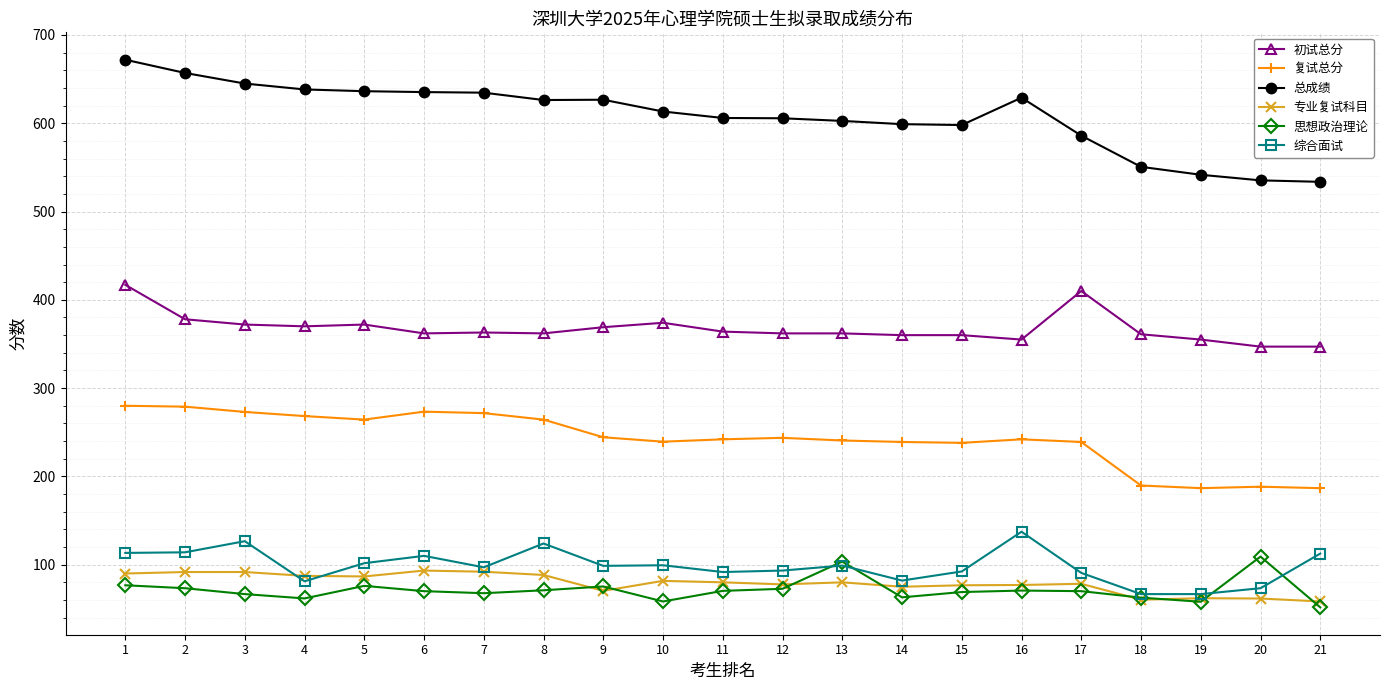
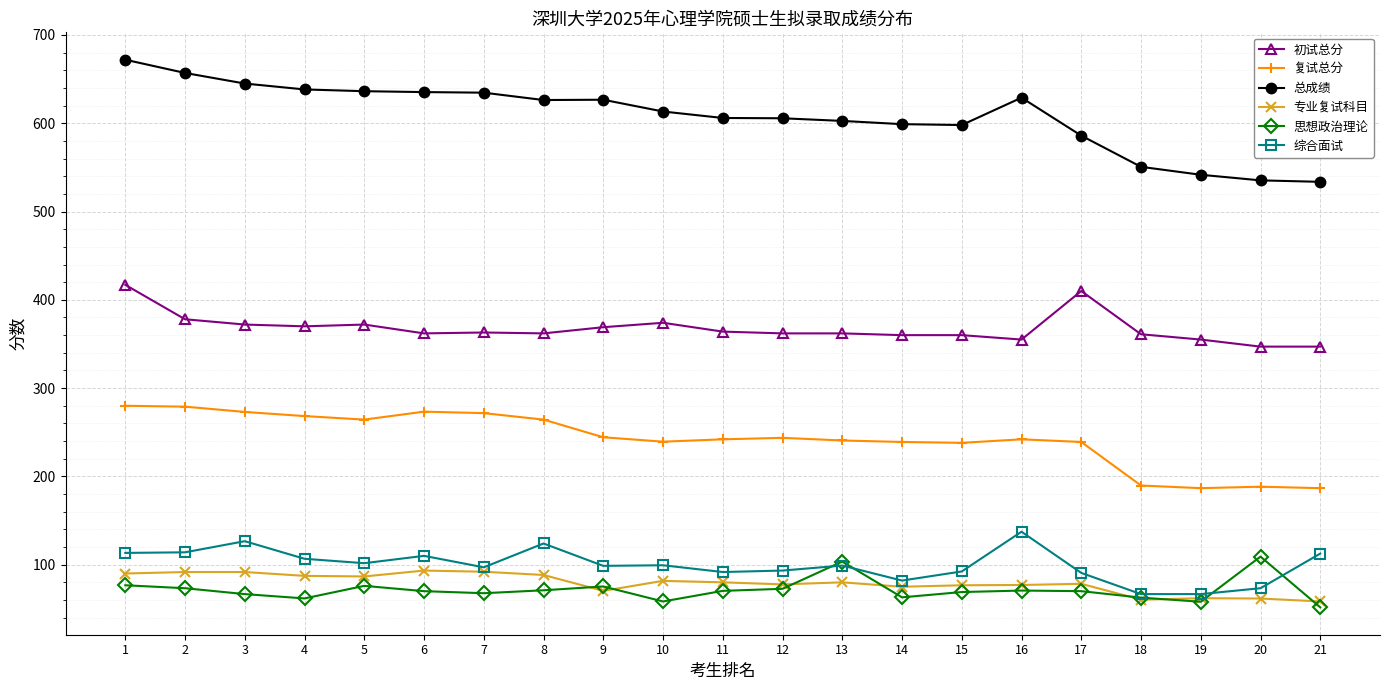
  {
    "初试总分": {
      "1": 420,
      "2": 380,
      "3": 370,
      "4": 370,
      "5": 370,
      "6": 360,
      "7": 360,
      "8": 360,
      "9": 370,
      "10": 370,
      "11": 360,
      "12": 360,
      "13": 360,
      "14": 360,
      "15": 360,
      "16": 360,
      "17": 410,
      "18": 360,
      "19": 360,
      "20": 350,
      "21": 350
    },
    "总成绩": {
      "1": 670,
      "2": 660,
      "3": 650,
      "4": 640,
      "5": 640,
      "6": 640,
      "7": 630,
      "8": 630,
      "9": 630,
      "10": 610,
      "11": 610,
      "12": 610,
      "13": 600,
      "14": 600,
      "15": 600,
      "16": 630,
      "17": 590,
      "18": 550,
      "19": 540,
      "20": 540,
      "21": 530
    },
    "思想政治理论": {
      "1": 80,
      "2": 70,
      "3": 70,
      "4": 60,
      "5": 80,
      "6": 70,
      "7": 70,
      "8": 70,
      "9": 80,
      "10": 60,
      "11": 70,
      "12": 70,
      "13": 100,
      "14": 60,
      "15": 70,
      "16": 70,
      "17": 70,
      "19": 60,
      "20": 110,
      "21": 50
    },
    "综合面试": {
      "1": 110,
      "2": 110,
      "3": 130,
-     "4": 80,
+     "4": 110,
      "5": 100,
      "6": 110,
      "7": 100,
      "8": 120,
      "9": 100,
      "10": 100,
      "11": 90,
      "12": 90,
      "13": 100,
      "14": 80,
      "15": 90,
      "16": 140,
      "17": 90,
      "18": 70,
      "19": 70,
      "20": 70,
      "21": 110
    }
  }
